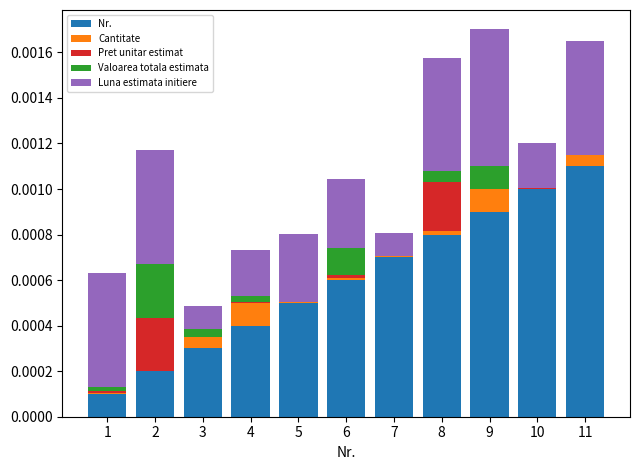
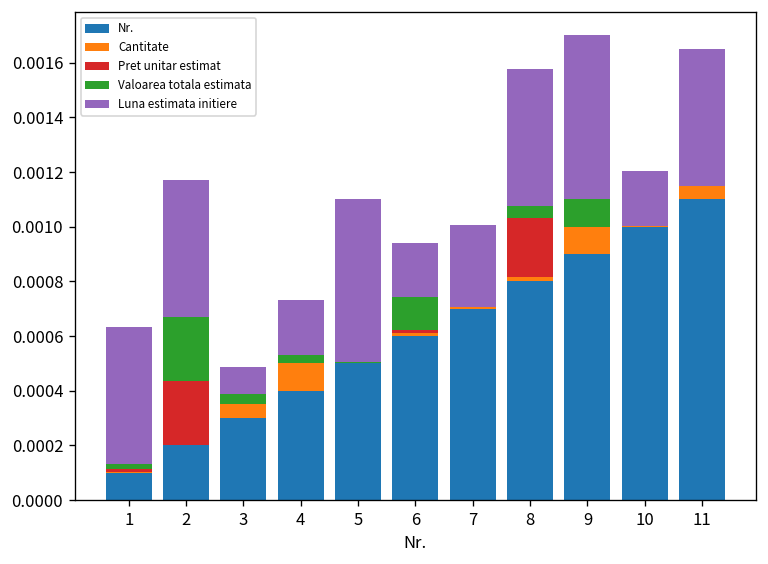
  {
    "Nr.": {
      "1": 0.00010,
      "2": 0.00020,
      "3": 0.00030,
      "4": 0.00040,
      "5": 0.00050,
      "6": 0.00060,
      "7": 0.00070,
      "8": 0.00080,
      "9": 0.00090,
      "10": 0.00100,
      "11": 0.00110
    },
    "Cantitate": {
      "3": 0.00005,
      "4": 0.00010,
      "8": 0.00001,
      "9": 0.00010,
      "11": 0.00005
    },
    "Pret unitar estimat": {
      "2": 0.00023,
      "6": 0.00001,
      "8": 0.00022
    },
    "Valoarea totala estimata": {
      "1": 0.00002,
      "2": 0.00023,
      "3": 0.00004,
      "4": 0.00003,
      "6": 0.00012,
      "8": 0.00004,
      "9": 0.00010
    },
    "Luna estimata initiere": {
      "1": 0.00050,
      "2": 0.00050,
      "3": 0.00010,
      "4": 0.00020,
-     "5": 0.00030,
-     "6": 0.00030,
-     "7": 0.00010,
+     "5": 0.00060,
+     "6": 0.00020,
+     "7": 0.00030,
      "8": 0.00050,
      "9": 0.00060,
      "10": 0.00020,
      "11": 0.00050
    }
  }
